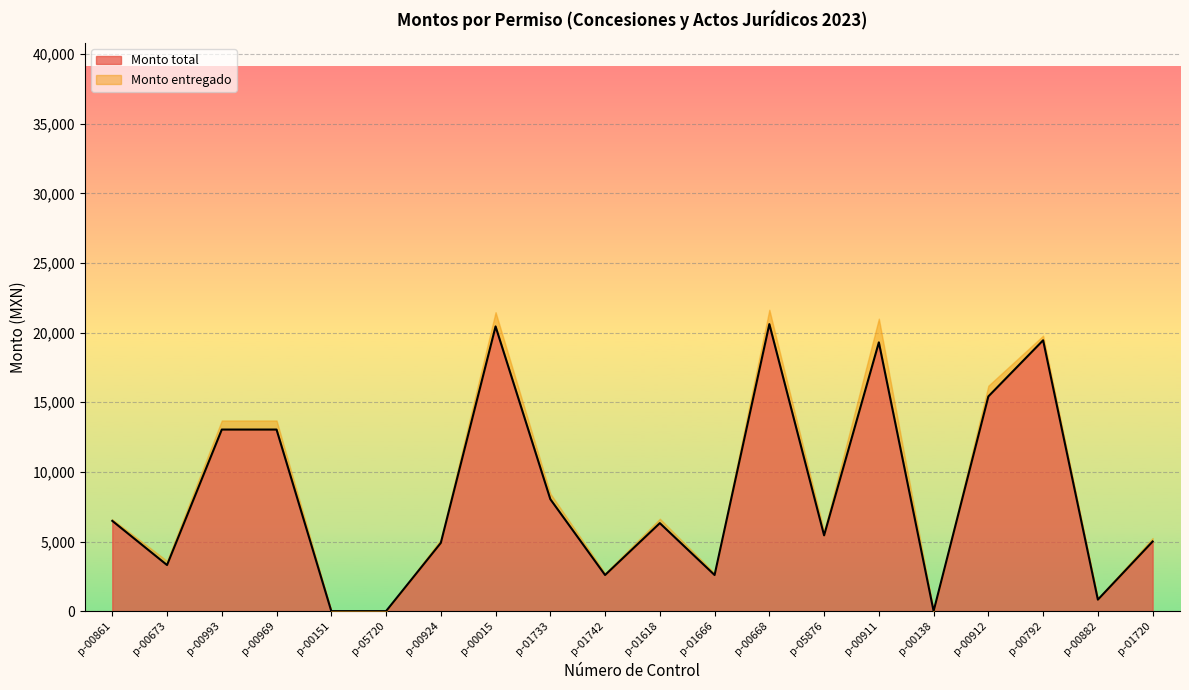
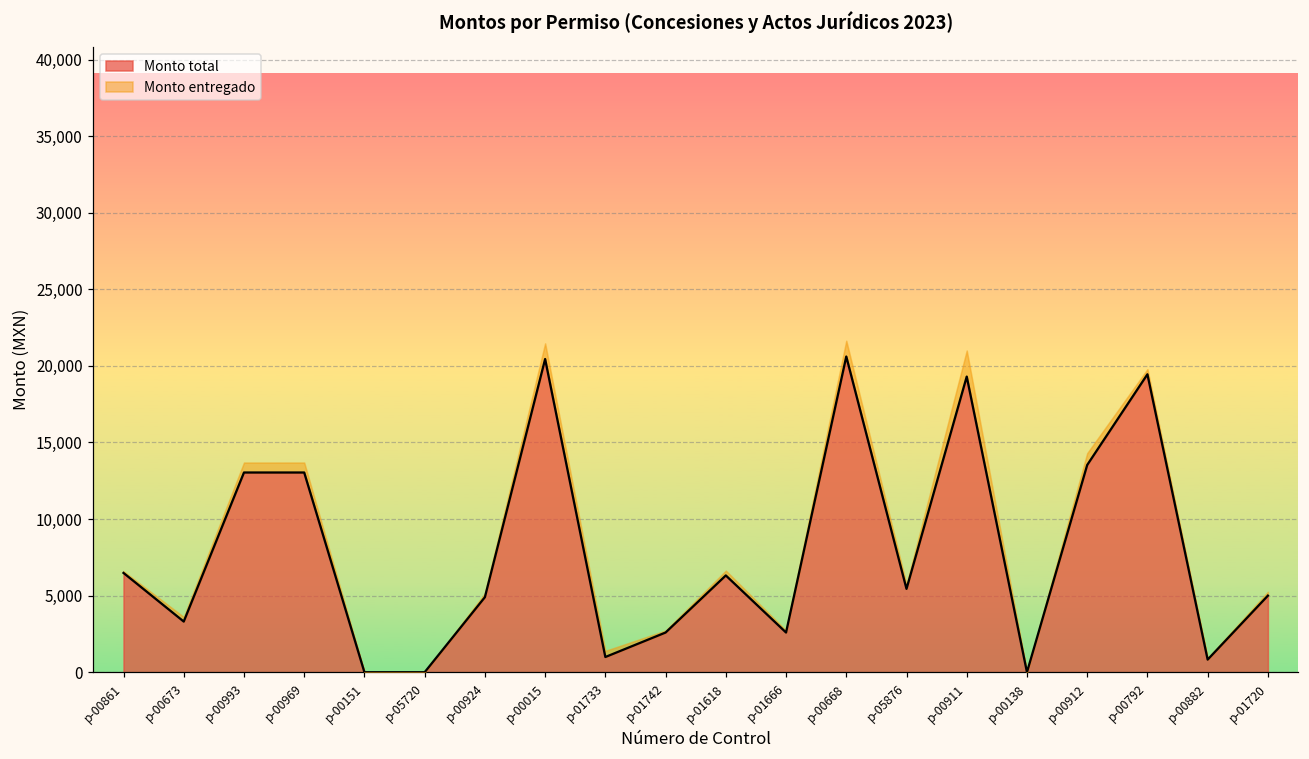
  {
    "Monto total": {
      "p-00673": "3,300",
      "p-00993": "13,000",
      "p-00969": "13,000",
      "p-00924": "4,900",
      "p-00015": "20,400",
-     "p-01733": "8,000",
+     "p-01733": "1,000",
      "p-01618": "6,300",
      "p-00668": "20,600",
      "p-05876": "5,400",
      "p-00911": "19,300",
-     "p-00912": "15,400",
+     "p-00912": "13,500",
      "p-00792": "19,500",
      "p-01720": "5,000"
    },
    "Monto entregado": {
      "p-00673": "300",
      "p-00993": "700",
      "p-00969": "700",
      "p-00924": "200",
      "p-00015": "1,000",
      "p-01733": "400",
      "p-01618": "300",
      "p-00668": "1,000",
      "p-05876": "300",
      "p-00911": "1,700",
      "p-00912": "800",
      "p-00792": "300",
      "p-01720": "300"
    }
  }
